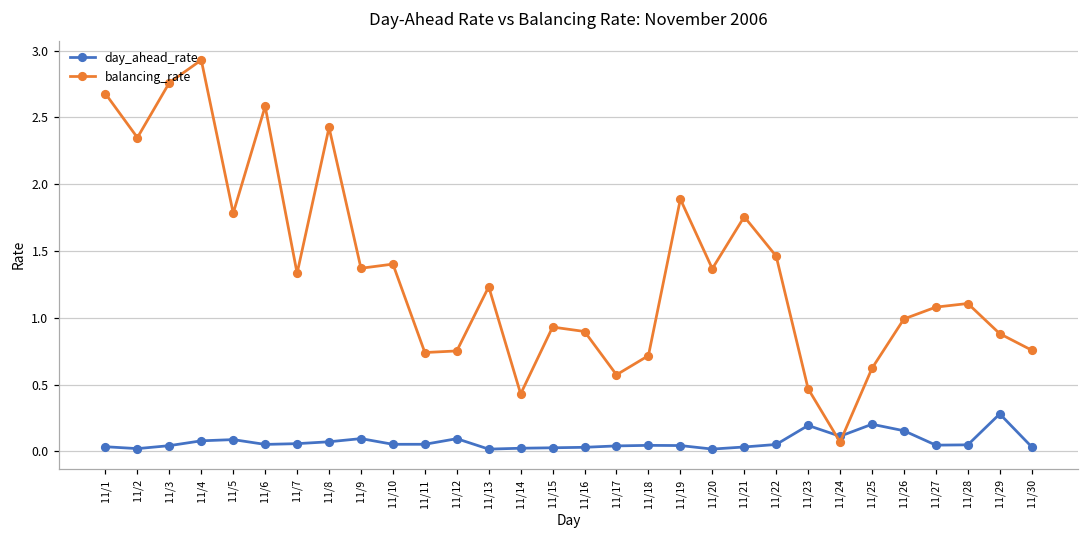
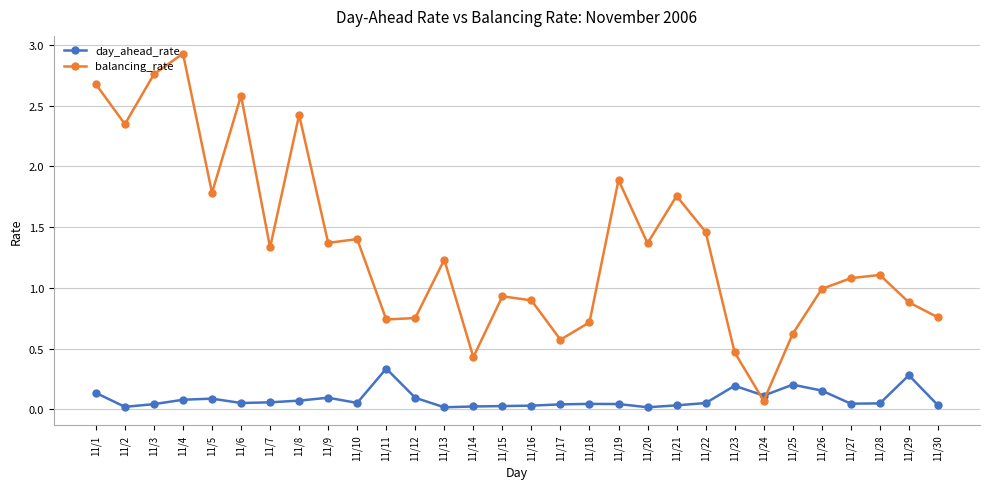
  {
    "day_ahead_rate": {
-     "11/1": 0.03,
+     "11/1": 0.14,
      "11/2": 0.02,
      "11/3": 0.04,
      "11/4": 0.08,
      "11/5": 0.09,
      "11/6": 0.05,
      "11/7": 0.06,
      "11/8": 0.07,
      "11/9": 0.10,
      "11/10": 0.05,
-     "11/11": 0.05,
+     "11/11": 0.34,
      "11/12": 0.09,
      "11/13": 0.02,
      "11/14": 0.02,
      "11/15": 0.03,
      "11/16": 0.03,
      "11/17": 0.04,
      "11/18": 0.04,
      "11/19": 0.04,
      "11/20": 0.02,
      "11/21": 0.03,
      "11/22": 0.05,
      "11/23": 0.19,
      "11/24": 0.11,
      "11/25": 0.20,
      "11/26": 0.15,
      "11/27": 0.05,
      "11/28": 0.05,
      "11/29": 0.28,
      "11/30": 0.03
    },
    "balancing_rate": {
      "11/1": 2.68,
      "11/2": 2.35,
      "11/3": 2.76,
      "11/4": 2.93,
      "11/5": 1.78,
      "11/6": 2.58,
      "11/7": 1.33,
      "11/8": 2.42,
      "11/9": 1.37,
      "11/10": 1.40,
      "11/11": 0.74,
      "11/12": 0.75,
      "11/13": 1.23,
      "11/14": 0.43,
      "11/15": 0.93,
      "11/16": 0.90,
      "11/17": 0.57,
      "11/18": 0.72,
      "11/19": 1.89,
      "11/20": 1.37,
      "11/21": 1.76,
      "11/22": 1.46,
      "11/23": 0.47,
      "11/24": 0.07,
      "11/25": 0.62,
      "11/26": 0.99,
      "11/27": 1.08,
      "11/28": 1.11,
      "11/29": 0.88,
      "11/30": 0.76
    }
  }
